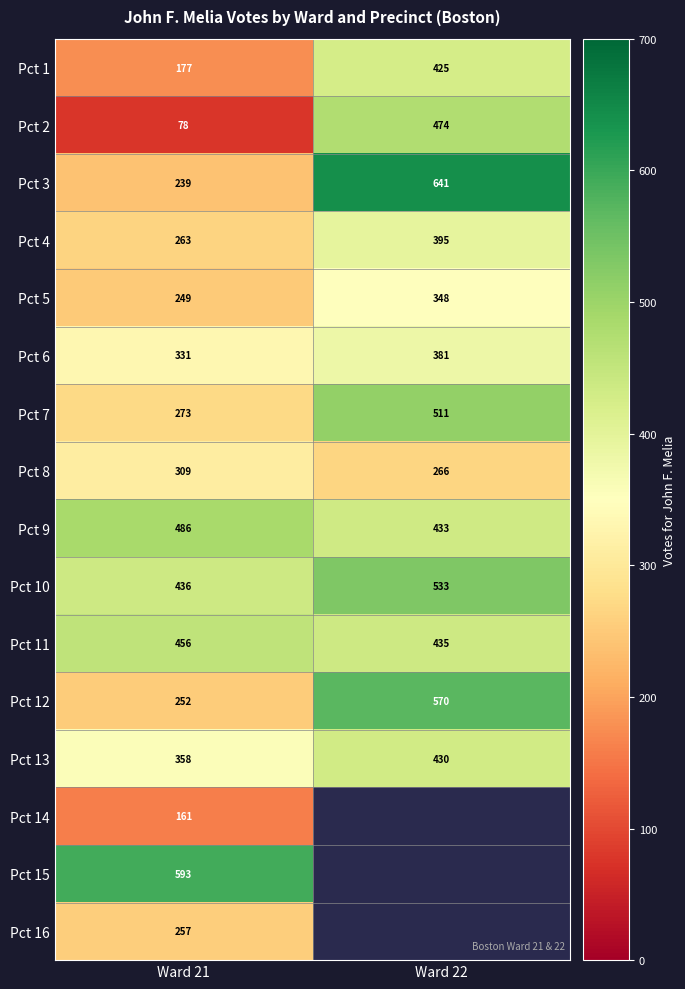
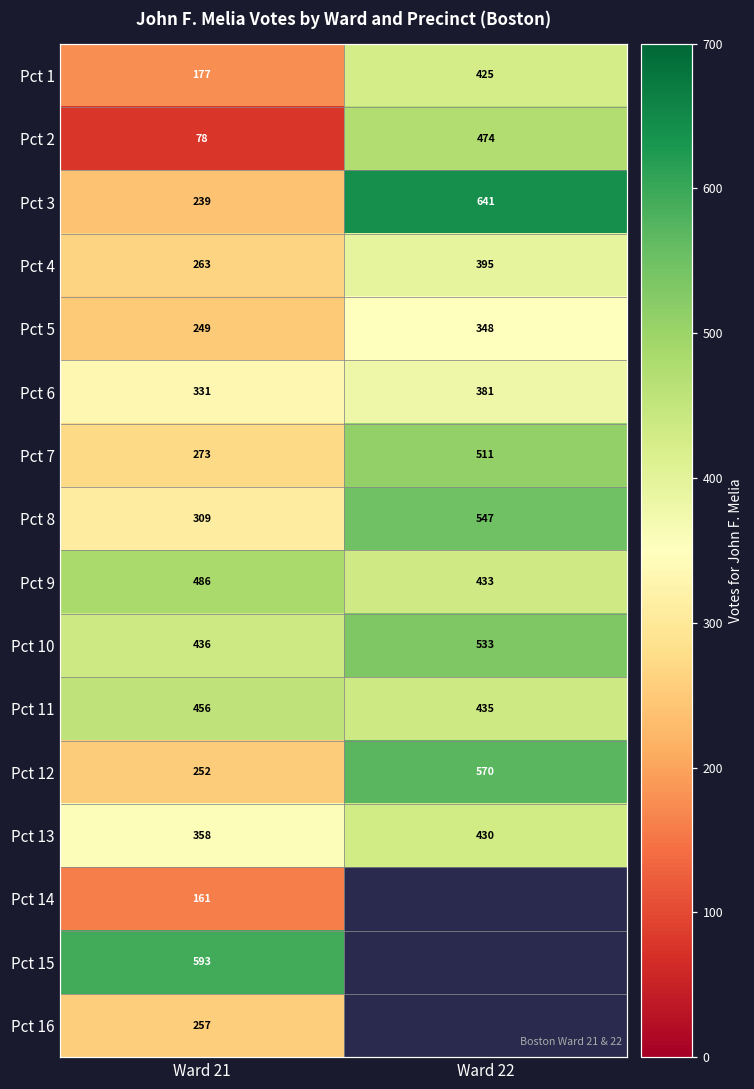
  {
    "Pct 1": {
      "Ward 21": 177,
      "Ward 22": 425
    },
    "Pct 2": {
      "Ward 21": 78,
      "Ward 22": 474
    },
    "Pct 3": {
      "Ward 21": 239,
      "Ward 22": 641
    },
    "Pct 4": {
      "Ward 21": 263,
      "Ward 22": 395
    },
    "Pct 5": {
      "Ward 21": 249,
      "Ward 22": 348
    },
    "Pct 6": {
      "Ward 21": 331,
      "Ward 22": 381
    },
    "Pct 7": {
      "Ward 21": 273,
      "Ward 22": 511
    },
    "Pct 8": {
      "Ward 21": 309,
-     "Ward 22": 266
+     "Ward 22": 547
    },
    "Pct 9": {
      "Ward 21": 486,
      "Ward 22": 433
    },
    "Pct 10": {
      "Ward 21": 436,
      "Ward 22": 533
    },
    "Pct 11": {
      "Ward 21": 456,
      "Ward 22": 435
    },
    "Pct 12": {
      "Ward 21": 252,
      "Ward 22": 570
    },
    "Pct 13": {
      "Ward 21": 358,
      "Ward 22": 430
    },
    "Pct 14": {
      "Ward 21": 161
    },
    "Pct 15": {
      "Ward 21": 593
    },
    "Pct 16": {
      "Ward 21": 257
    }
  }
